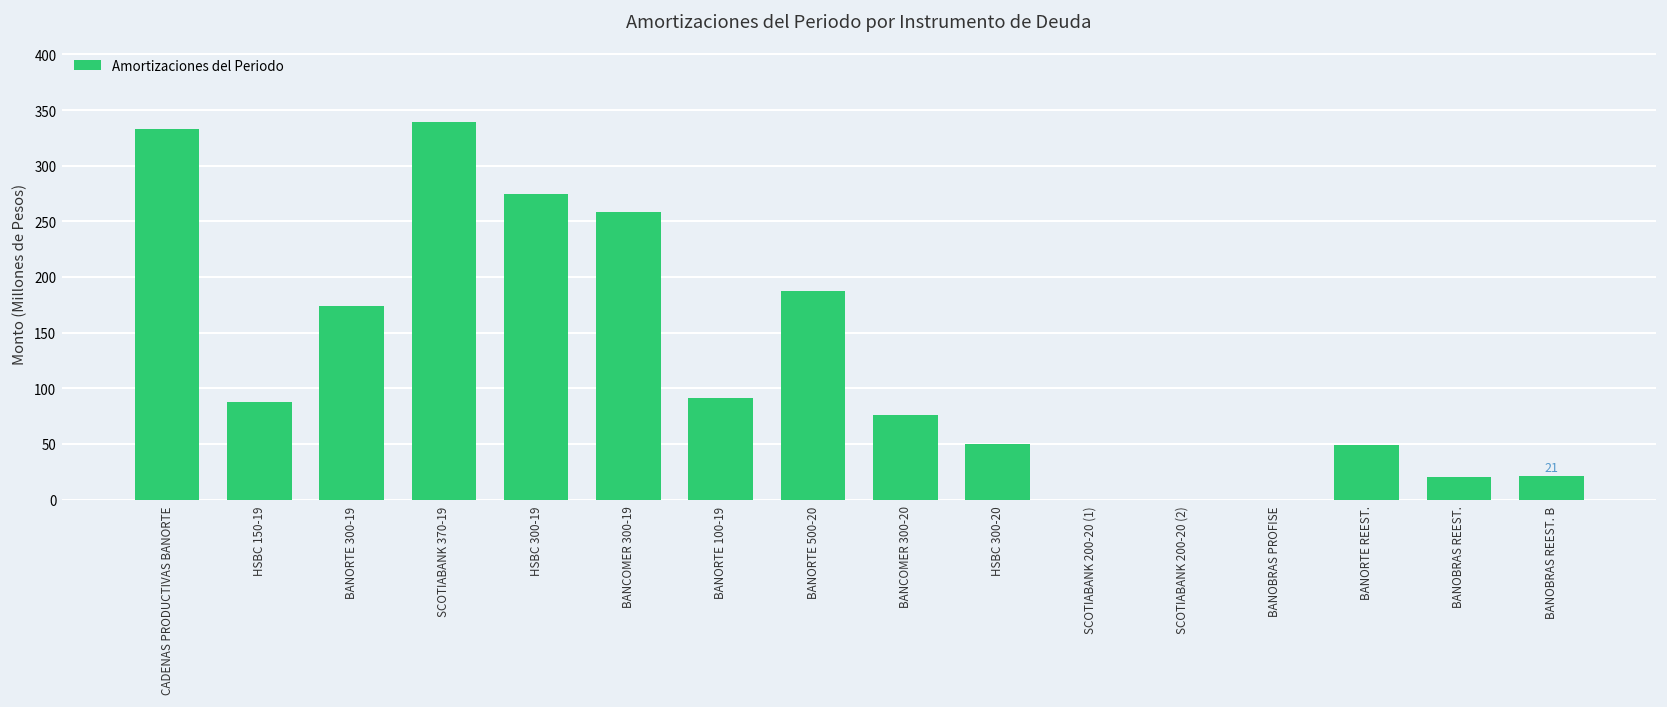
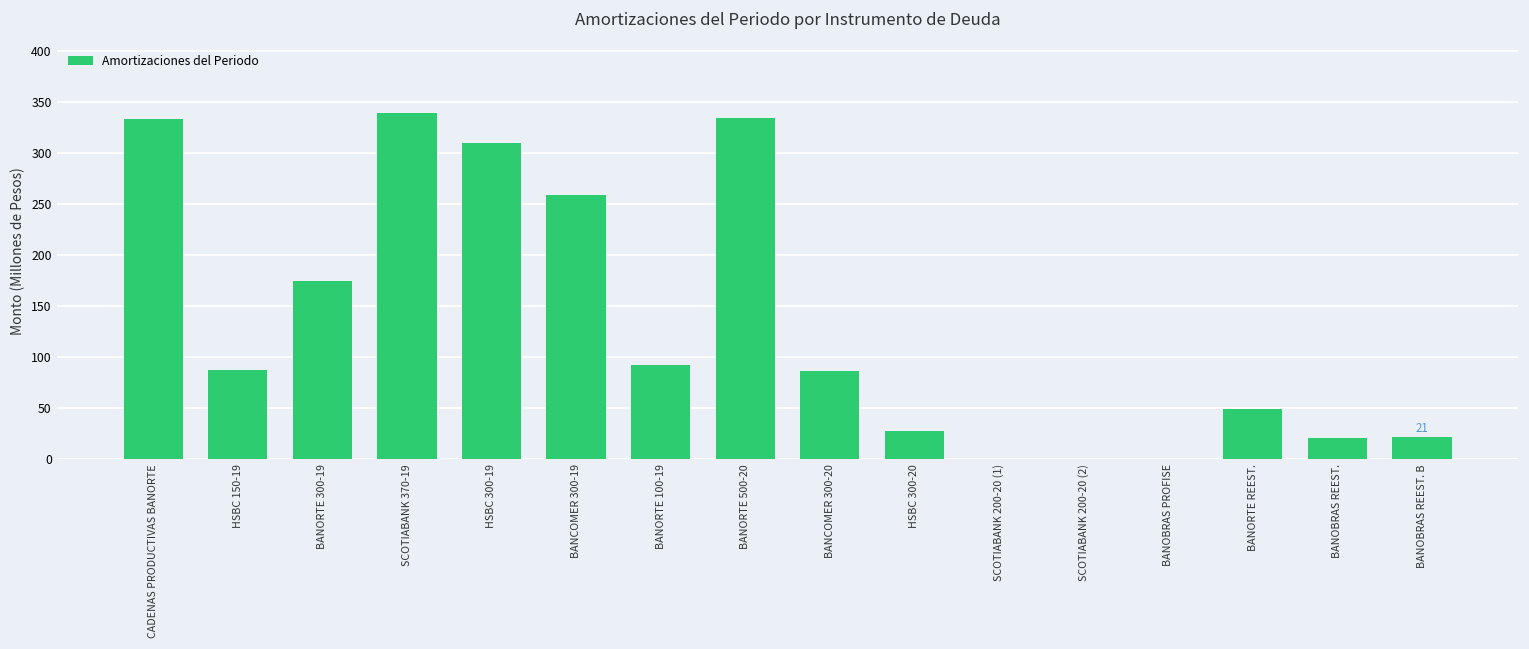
  {
    "CADENAS PRODUCTIVAS BANORTE": 330,
    "HSBC 150-19": 90,
    "BANORTE 300-19": 170,
    "SCOTIABANK 370-19": 340,
-   "HSBC 300-19": 280,
+   "HSBC 300-19": 310,
    "BANCOMER 300-19": 260,
    "BANORTE 100-19": 90,
-   "BANORTE 500-20": 190,
-   "BANCOMER 300-20": 80,
-   "HSBC 300-20": 50,
+   "BANORTE 500-20": 330,
+   "BANCOMER 300-20": 90,
+   "HSBC 300-20": 30,
    "SCOTIABANK 200-20 (1)": 0,
    "SCOTIABANK 200-20 (2)": 0,
    "BANOBRAS PROFISE": 0,
    "BANORTE REEST.": 50,
    "BANOBRAS REEST.": 20
  }
